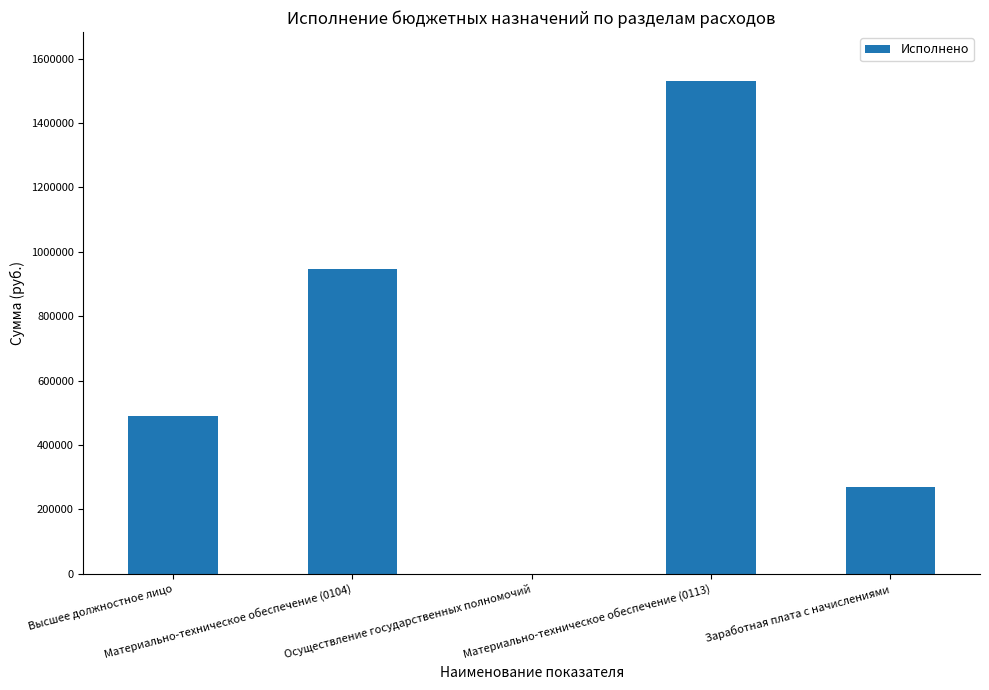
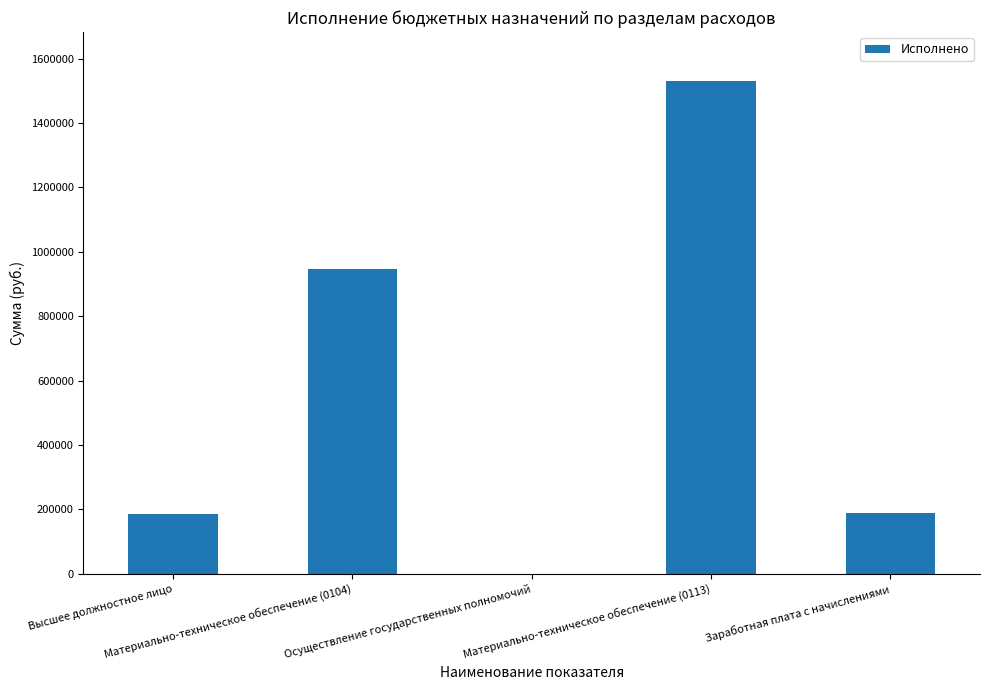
  {
-   "Высшее должностное лицо": 490000,
+   "Высшее должностное лицо": 180000,
    "Материально-техническое обеспечение (0104)": 950000,
    "Осуществление государственных полномочий": 0,
    "Материально-техническое обеспечение (0113)": 1530000,
-   "Заработная плата с начислениями": 270000
+   "Заработная плата с начислениями": 190000
  }
